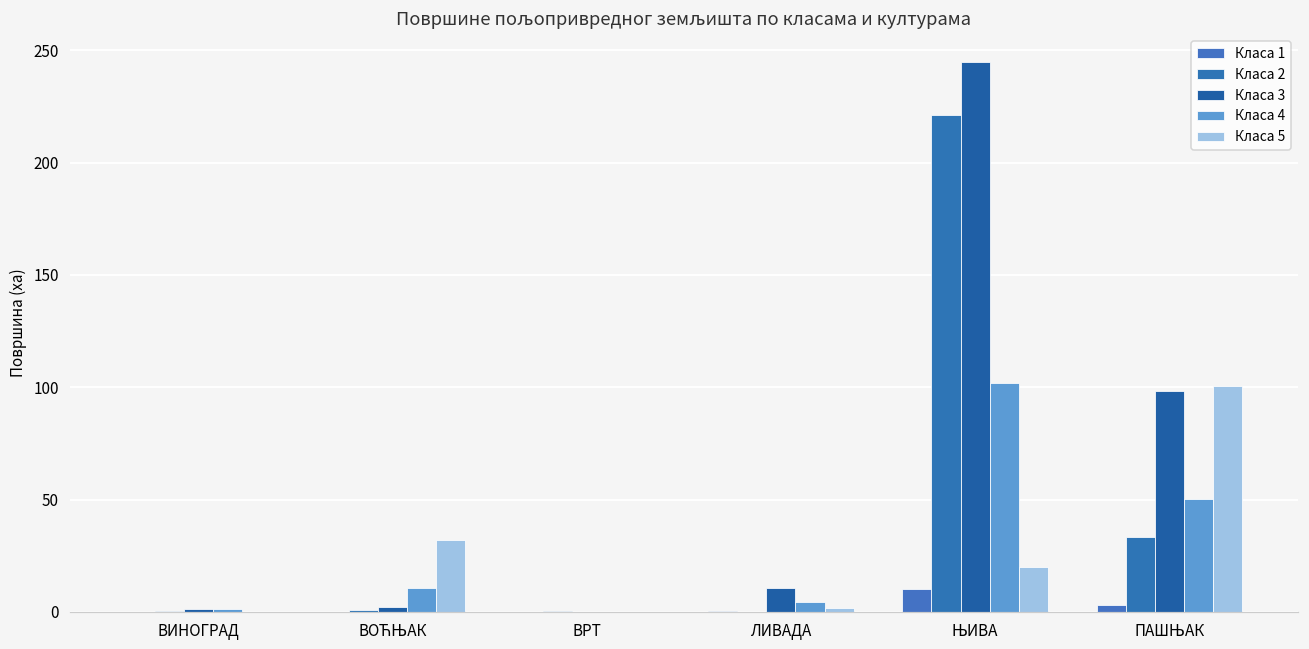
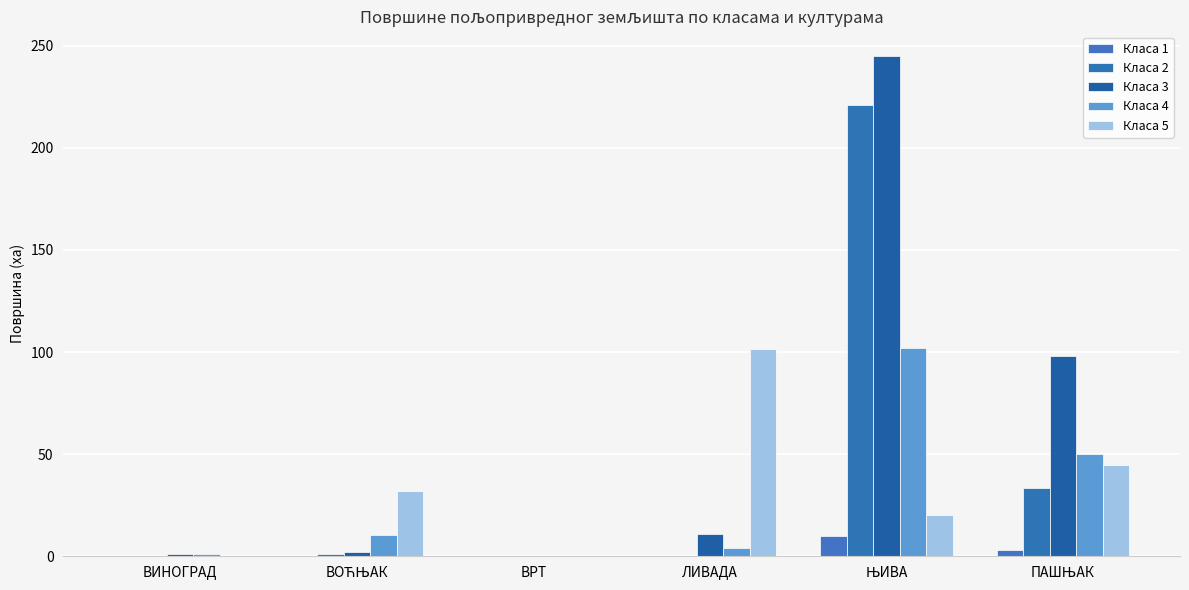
  {
    "Класа 5": {
      "ВИНОГРАД": 0,
      "ВОЋЊАК": 32,
      "ВРТ": 0,
-     "ЛИВАДА": 2,
+     "ЛИВАДА": 102,
      "ЊИВА": 20,
-     "ПАШЊАК": 101
+     "ПАШЊАК": 45
    }
  }
